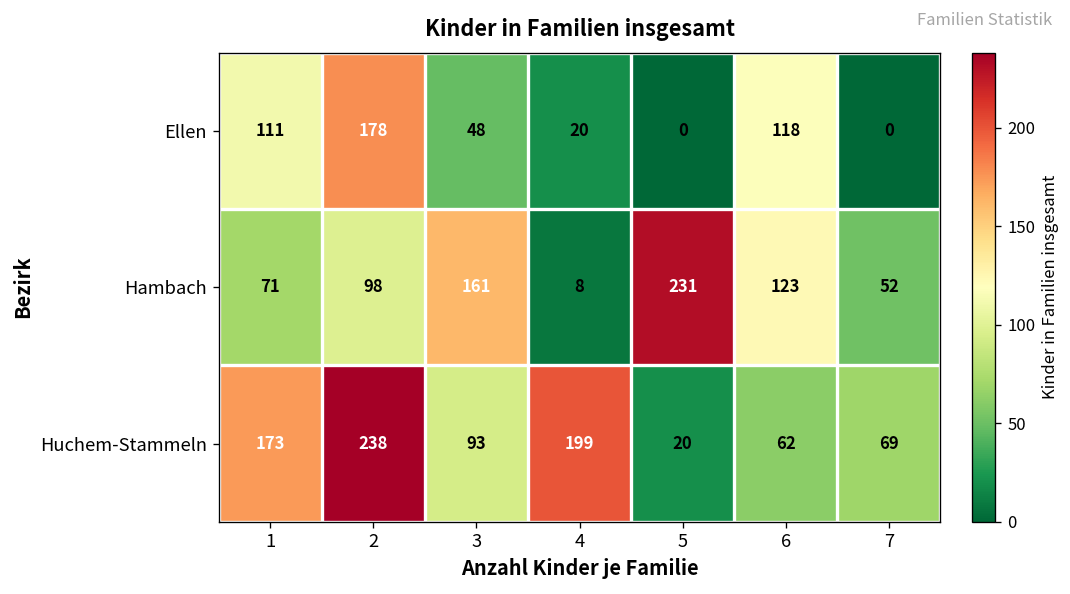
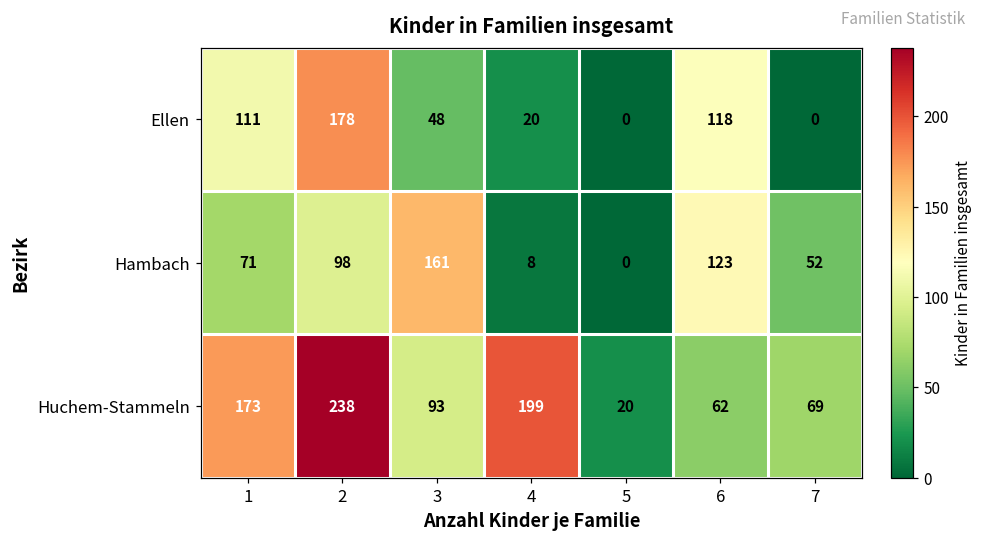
  {
    "Ellen": {
      "1": 111,
      "2": 178,
      "3": 48,
      "4": 20,
      "5": 0,
      "6": 118,
      "7": 0
    },
    "Hambach": {
      "1": 71,
      "2": 98,
      "3": 161,
      "4": 8,
-     "5": 231,
+     "5": 0,
      "6": 123,
      "7": 52
    },
    "Huchem-Stammeln": {
      "1": 173,
      "2": 238,
      "3": 93,
      "4": 199,
      "5": 20,
      "6": 62,
      "7": 69
    }
  }
